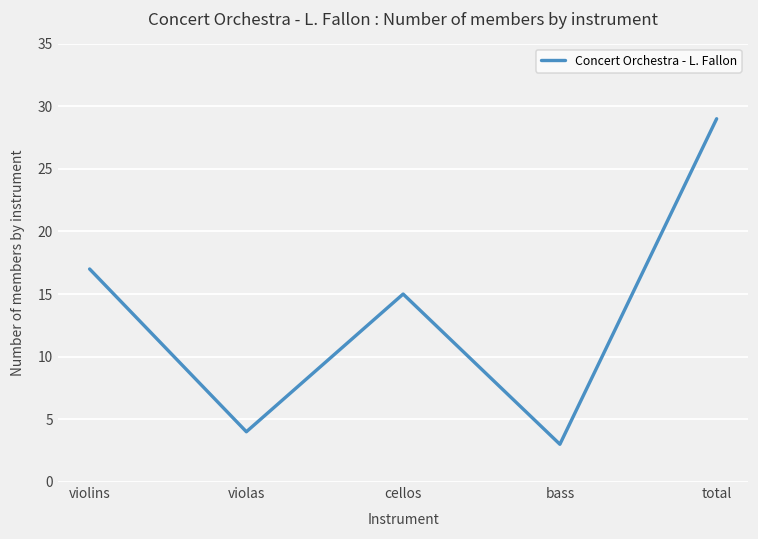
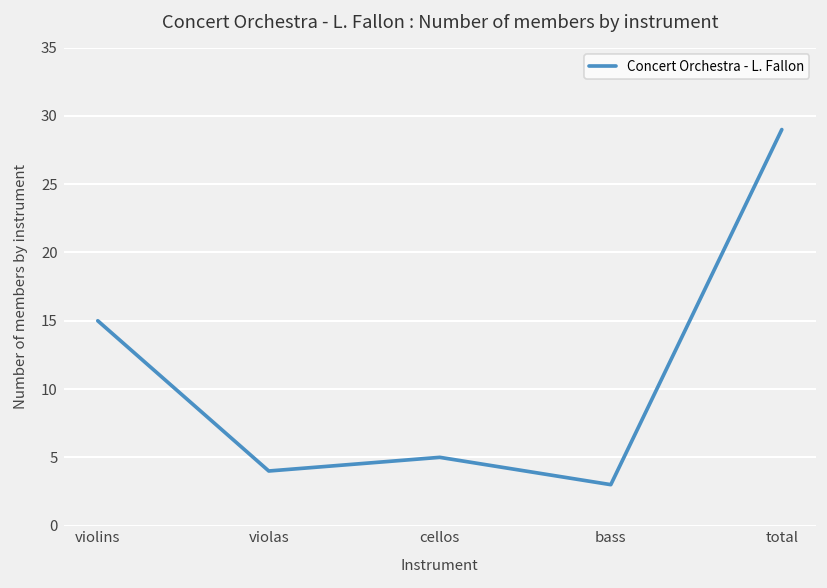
  {
-   "violins": 17,
+   "violins": 15,
    "violas": 4,
-   "cellos": 15,
+   "cellos": 5,
    "bass": 3,
    "total": 29
  }
